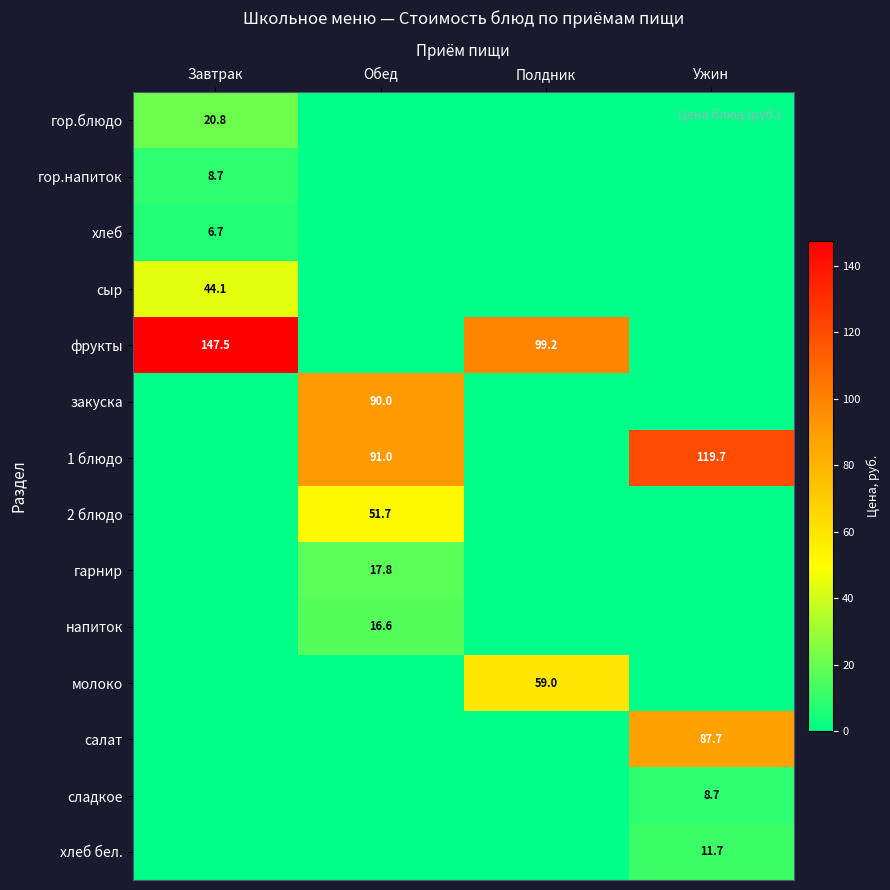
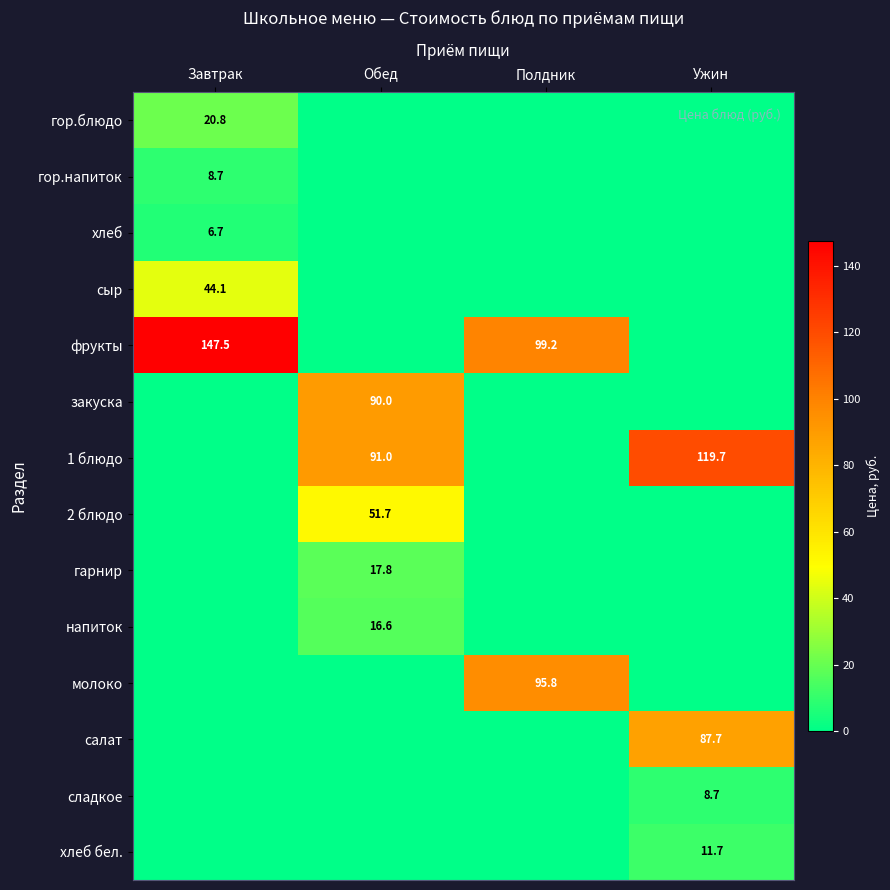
  {
    "гор.блюдо": {
      "Завтрак": 20.8
    },
    "гор.напиток": {
      "Завтрак": 8.7
    },
    "хлеб": {
      "Завтрак": 6.7
    },
    "сыр": {
      "Завтрак": 44.1
    },
    "фрукты": {
      "Завтрак": 147.5,
      "Полдник": 99.2
    },
    "закуска": {
      "Обед": 90.0
    },
    "1 блюдо": {
      "Обед": 91.0,
      "Ужин": 119.7
    },
    "2 блюдо": {
      "Обед": 51.7
    },
    "гарнир": {
      "Обед": 17.8
    },
    "напиток": {
      "Обед": 16.6
    },
    "молоко": {
-     "Полдник": 59.0
+     "Полдник": 95.8
    },
    "салат": {
      "Ужин": 87.7
    },
    "сладкое": {
      "Ужин": 8.7
    },
    "хлеб бел.": {
      "Ужин": 11.7
    }
  }
